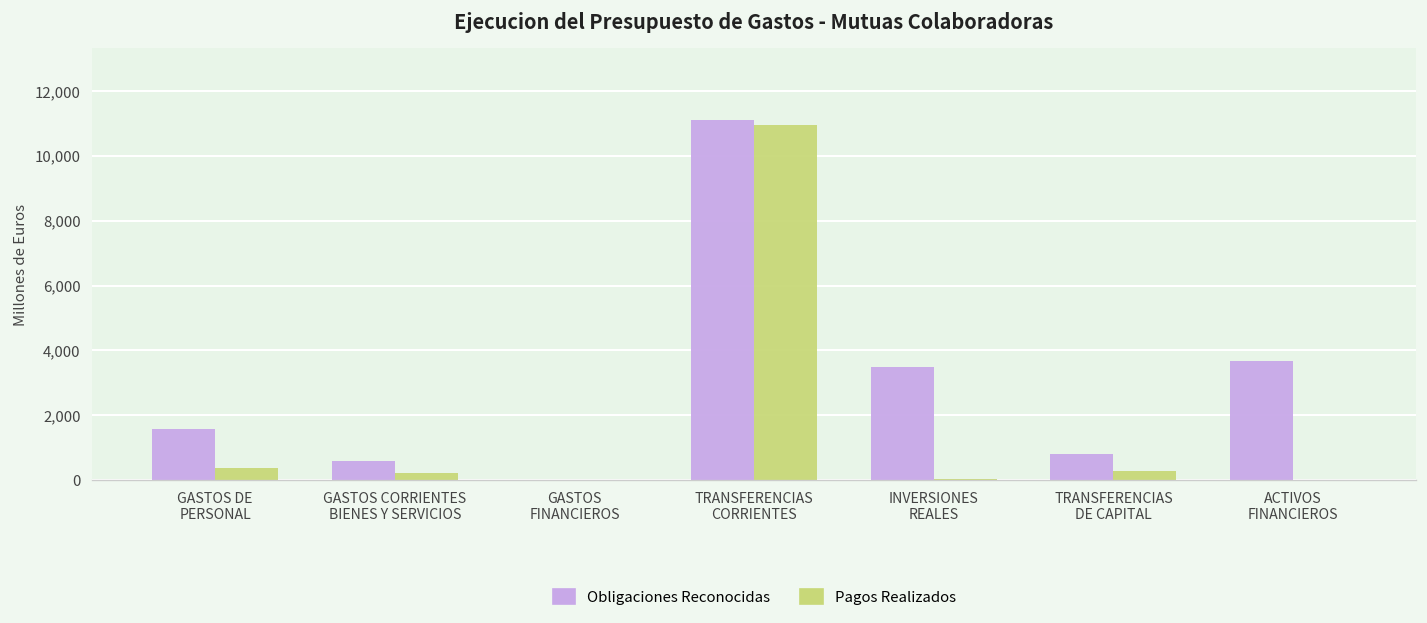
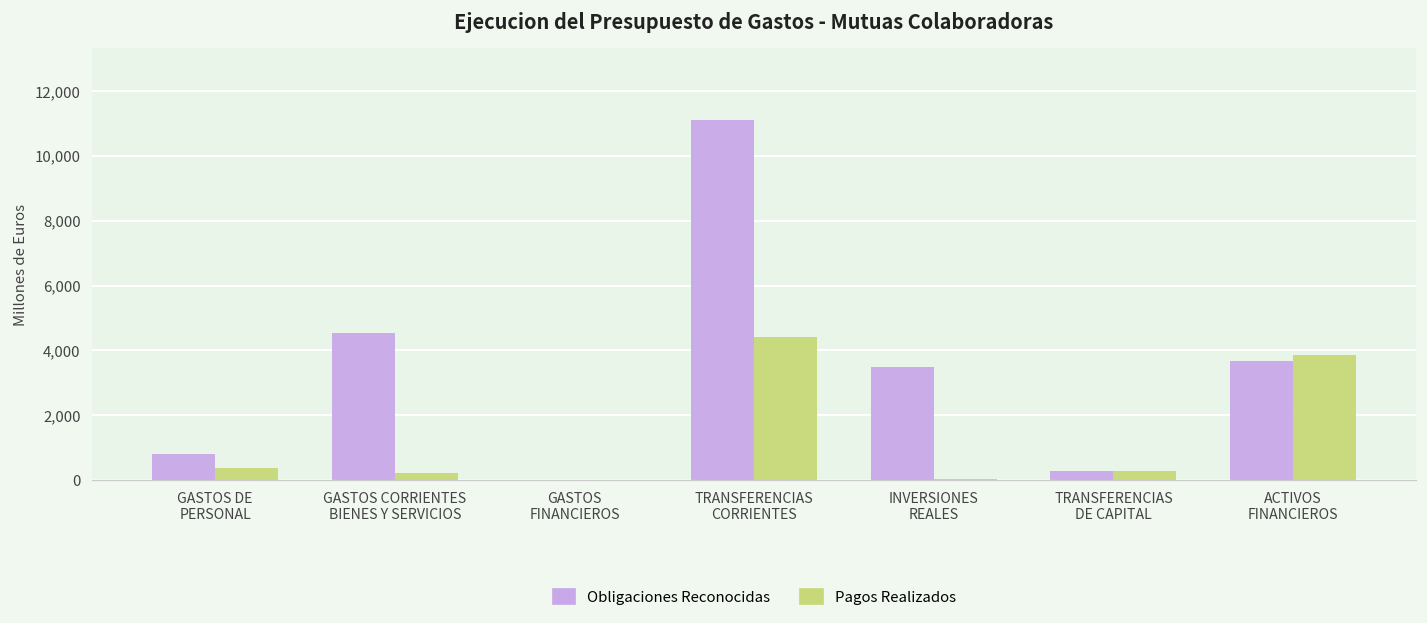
  {
    "Obligaciones Reconocidas": {
-     "GASTOS DE PERSONAL": "1,600",
-     "GASTOS CORRIENTES BIENES Y SERVICIOS": "600",
+     "GASTOS DE PERSONAL": "800",
+     "GASTOS CORRIENTES BIENES Y SERVICIOS": "4,500",
      "TRANSFERENCIAS CORRIENTES": "11,100",
      "INVERSIONES REALES": "3,500",
-     "TRANSFERENCIAS DE CAPITAL": "800",
+     "TRANSFERENCIAS DE CAPITAL": "300",
      "ACTIVOS FINANCIEROS": "3,700"
    },
    "Pagos Realizados": {
      "GASTOS DE PERSONAL": "400",
      "GASTOS CORRIENTES BIENES Y SERVICIOS": "200",
-     "TRANSFERENCIAS CORRIENTES": "10,900",
+     "TRANSFERENCIAS CORRIENTES": "4,400",
      "TRANSFERENCIAS DE CAPITAL": "300",
-     "ACTIVOS FINANCIEROS": "0"
+     "ACTIVOS FINANCIEROS": "3,900"
    }
  }
